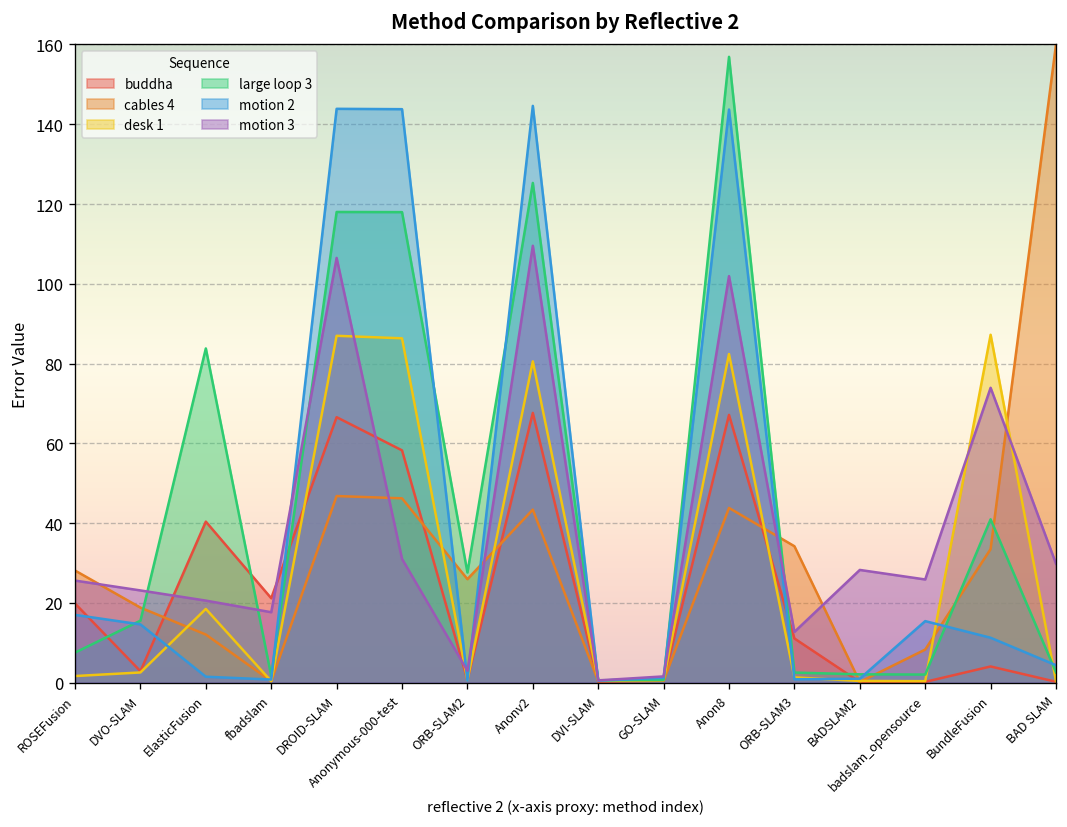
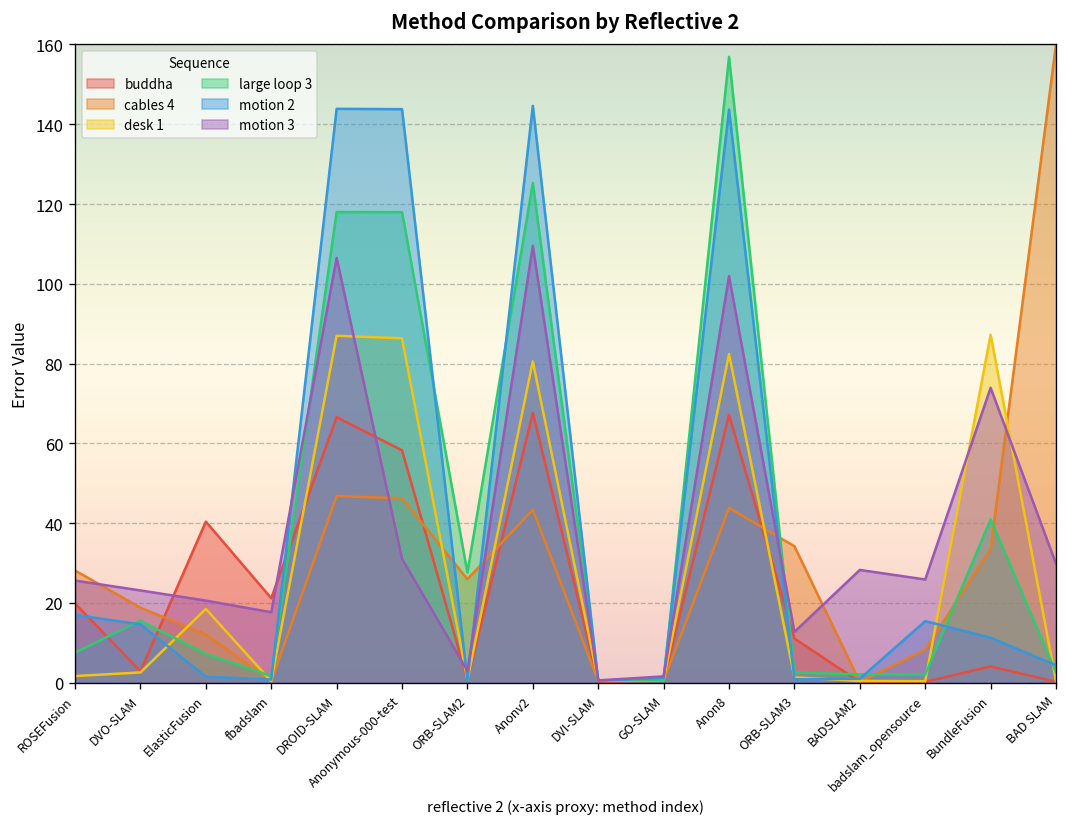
  {
    "large loop 3": {
      "ROSEFusion": 8,
      "DVO-SLAM": 16,
-     "ElasticFusion": 84,
+     "ElasticFusion": 7,
      "fbadslam": 2,
      "DROID-SLAM": 118,
      "Anonymous-000-test": 118,
      "ORB-SLAM2": 28,
      "Anonv2": 125,
      "Anon8": 157,
      "ORB-SLAM3": 3,
      "BADSLAM2": 2,
      "badslam_opensource": 2,
      "BundleFusion": 41,
      "BAD SLAM": 3
    },
    "motion 2": {
      "ROSEFusion": 17,
      "DVO-SLAM": 15,
      "ElasticFusion": 2,
      "DROID-SLAM": 144,
      "Anonymous-000-test": 144,
      "Anonv2": 145,
      "Anon8": 144,
      "badslam_opensource": 15,
      "BundleFusion": 11,
      "BAD SLAM": 4
    },
    "motion 3": {
      "ROSEFusion": 26,
      "DVO-SLAM": 23,
      "ElasticFusion": 21,
      "fbadslam": 18,
      "DROID-SLAM": 106,
      "Anonymous-000-test": 31,
      "ORB-SLAM2": 3,
      "Anonv2": 110,
      "Anon8": 102,
      "ORB-SLAM3": 13,
      "BADSLAM2": 28,
      "badslam_opensource": 26,
      "BundleFusion": 74,
      "BAD SLAM": 30
    }
  }
